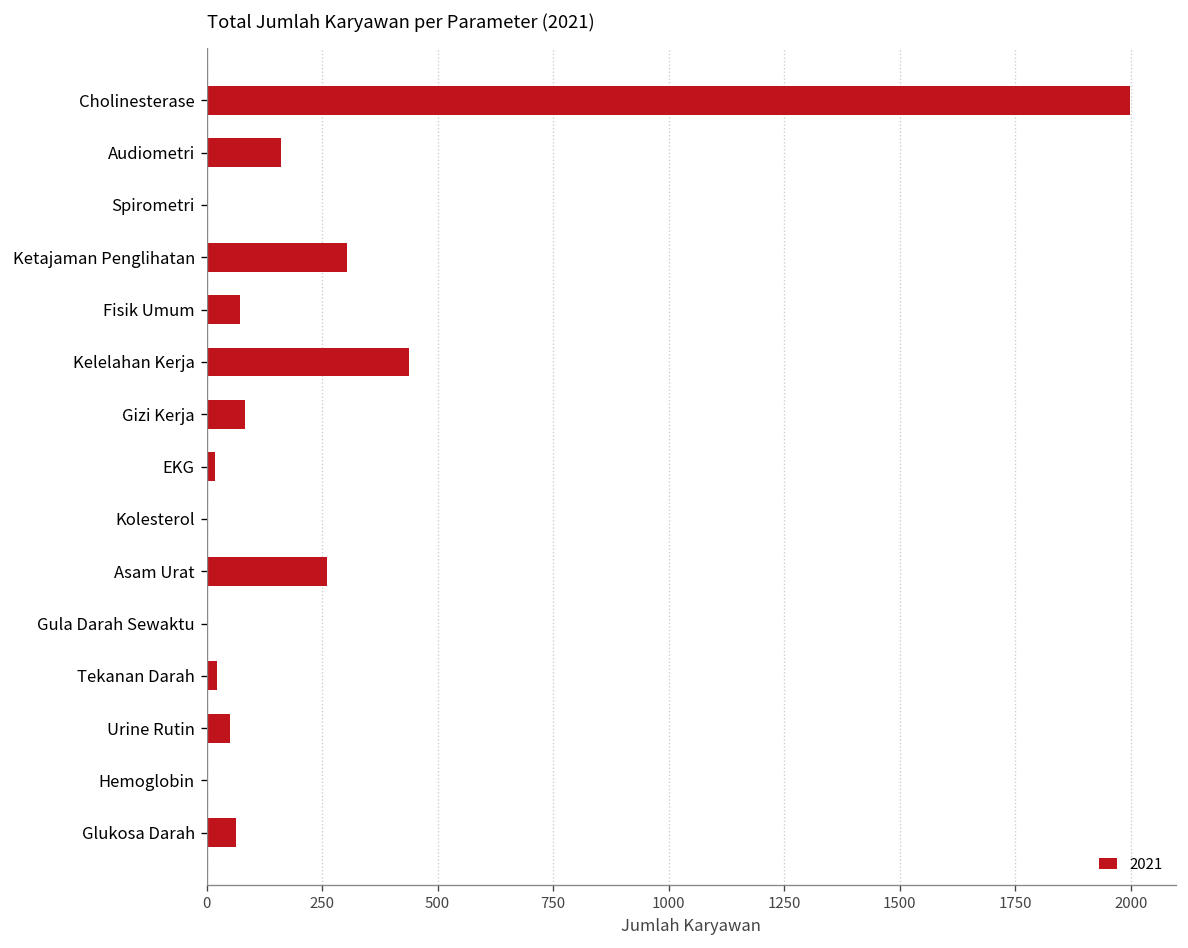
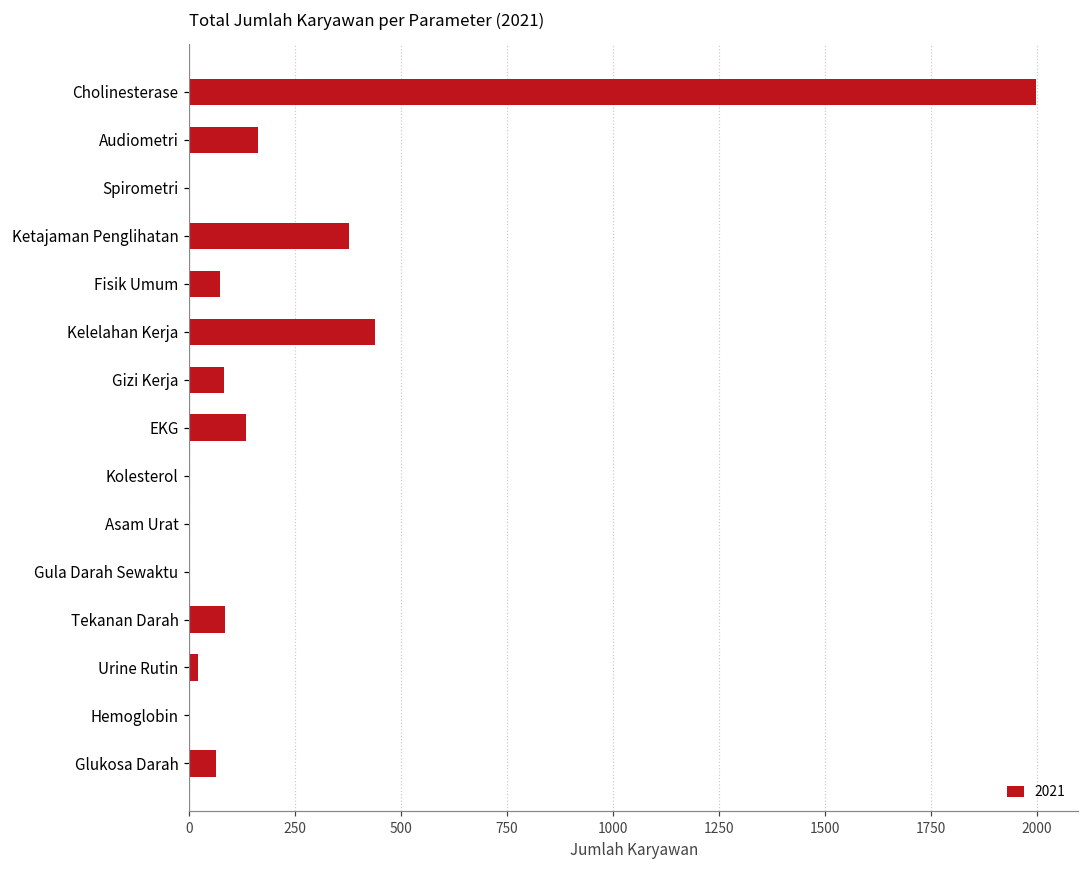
  {
    "Cholinesterase": 2000,
    "Audiometri": 160,
    "Spirometri": 0,
-   "Ketajaman Penglihatan": 300,
+   "Ketajaman Penglihatan": 380,
    "Fisik Umum": 70,
    "Kelelahan Kerja": 440,
    "Gizi Kerja": 80,
-   "EKG": 20,
+   "EKG": 140,
    "Kolesterol": 0,
-   "Asam Urat": 260,
+   "Asam Urat": 0,
    "Gula Darah Sewaktu": 0,
-   "Tekanan Darah": 20,
-   "Urine Rutin": 50,
+   "Tekanan Darah": 80,
+   "Urine Rutin": 20,
    "Hemoglobin": 0,
    "Glukosa Darah": 60
  }
